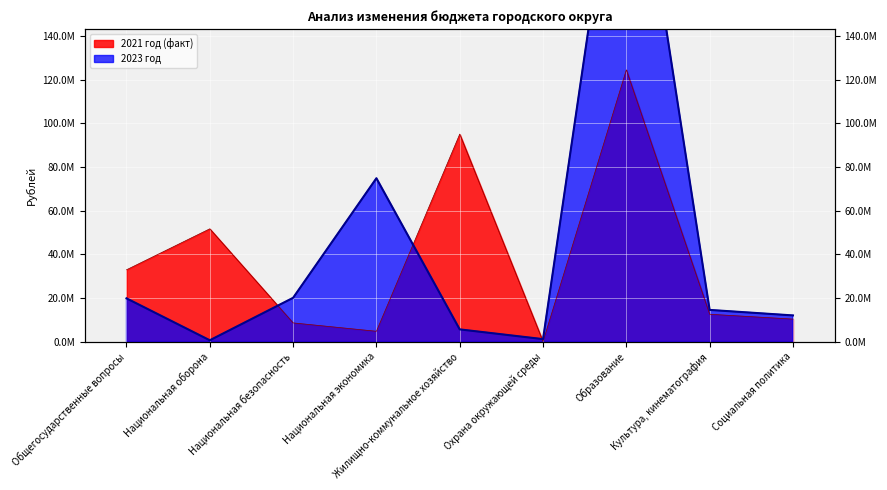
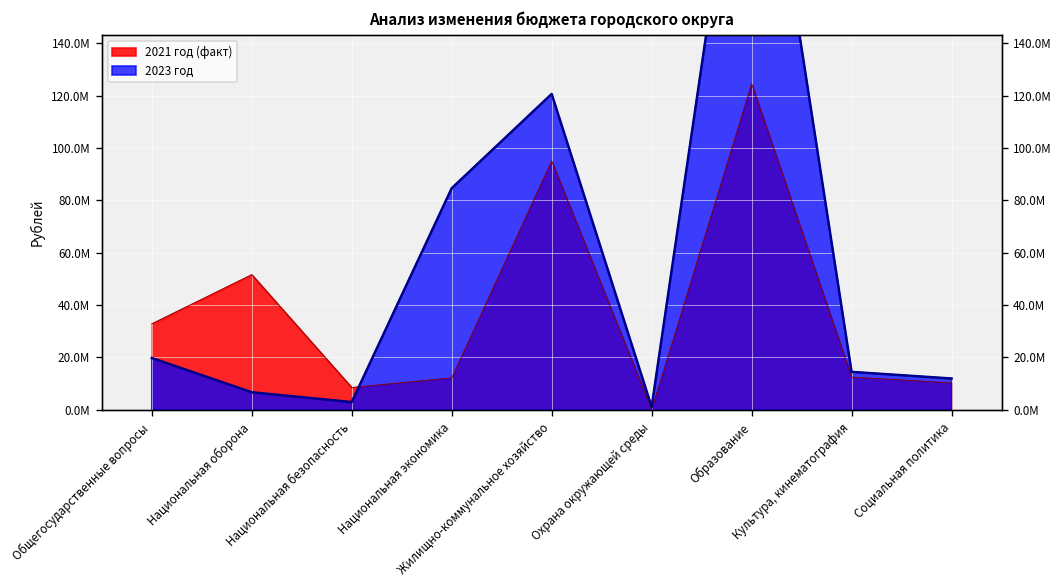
  {
    "2021 год (факт)": {
      "Общегосударственные вопросы": 33000000,
      "Национальная оборона": 52000000,
      "Национальная безопасность": 9000000,
-     "Национальная экономика": 5000000,
+     "Национальная экономика": 12000000,
      "Жилищно-коммунальное хозяйство": 95000000,
      "Образование": 124000000,
      "Культура, кинематография": 13000000,
      "Социальная политика": 10000000
    },
    "2023 год": {
      "Общегосударственные вопросы": 20000000,
-     "Национальная оборона": 1000000,
-     "Национальная безопасность": 20000000,
-     "Национальная экономика": 75000000,
-     "Жилищно-коммунальное хозяйство": 6000000,
+     "Национальная оборона": 7000000,
+     "Национальная безопасность": 3000000,
+     "Национальная экономика": 85000000,
+     "Жилищно-коммунальное хозяйство": 121000000,
      "Культура, кинематография": 14000000,
      "Социальная политика": 12000000
    }
  }
